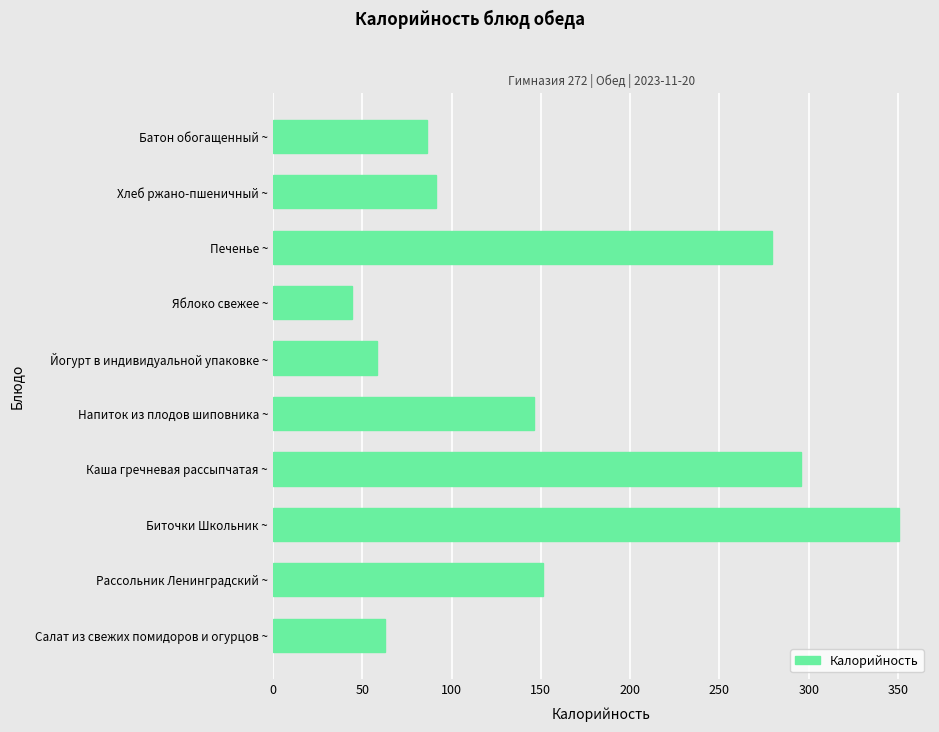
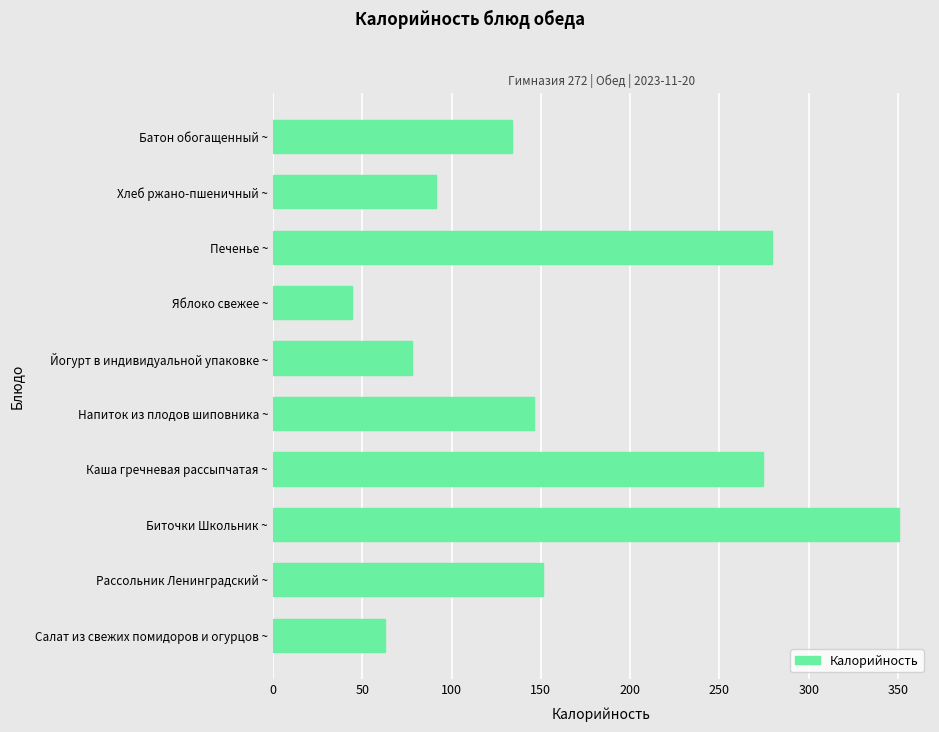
  {
-   "Батон обогащенный ~": 86,
+   "Батон обогащенный ~": 134,
    "Хлеб ржано-пшеничный ~": 91,
    "Печенье ~": 280,
    "Яблоко свежее ~": 44,
-   "Йогурт в индивидуальной упаковке ~": 58,
+   "Йогурт в индивидуальной упаковке ~": 78,
    "Напиток из плодов шиповника ~": 146,
-   "Каша гречневая рассыпчатая ~": 296,
+   "Каша гречневая рассыпчатая ~": 275,
    "Биточки Школьник ~": 350,
    "Рассольник Ленинградский ~": 151,
    "Салат из свежих помидоров и огурцов ~": 63
  }
